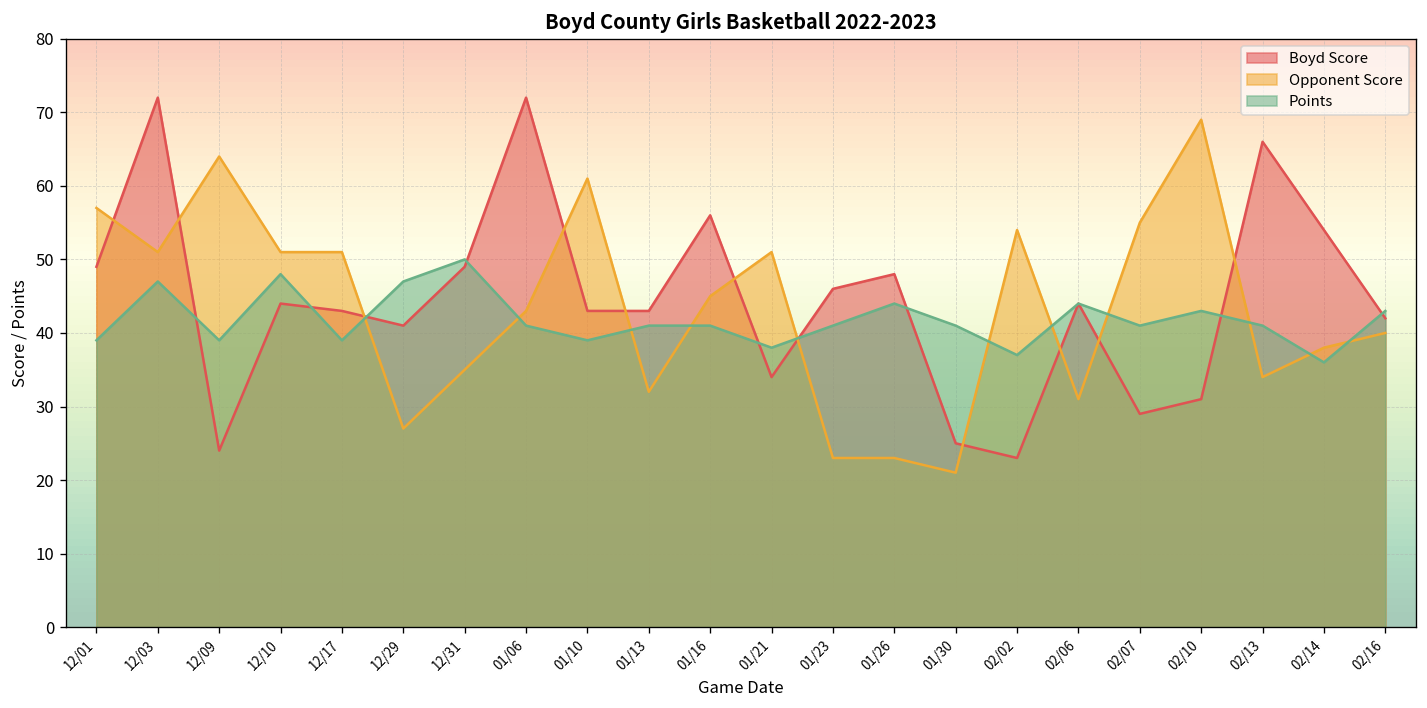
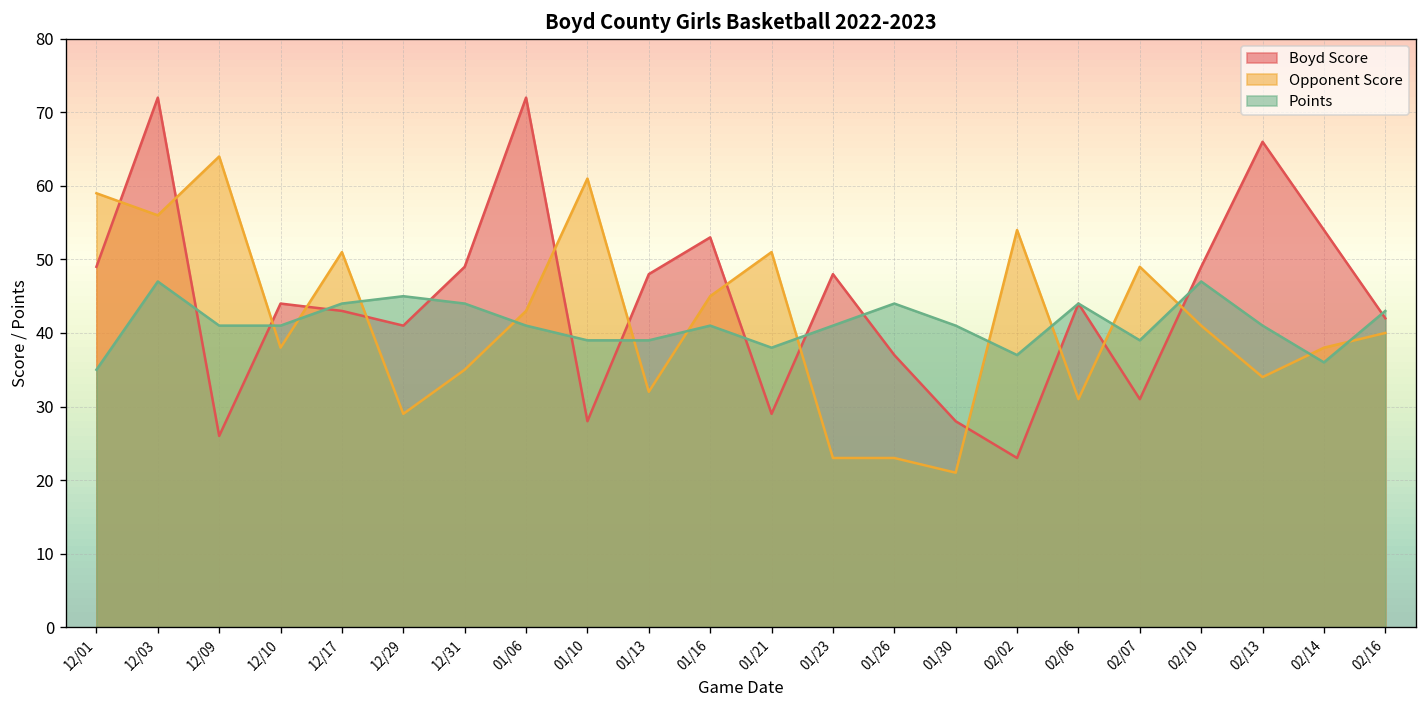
  {
    "Boyd Score": {
      "12/01": 49,
      "12/03": 72,
-     "12/09": 24,
+     "12/09": 26,
      "12/10": 44,
      "12/17": 43,
      "12/29": 41,
      "12/31": 49,
      "01/06": 72,
-     "01/10": 43,
-     "01/13": 43,
-     "01/16": 56,
-     "01/21": 34,
-     "01/23": 46,
-     "01/26": 48,
-     "01/30": 25,
+     "01/10": 28,
+     "01/13": 48,
+     "01/16": 53,
+     "01/21": 29,
+     "01/23": 48,
+     "01/26": 37,
+     "01/30": 28,
      "02/02": 23,
-     "02/07": 29,
-     "02/10": 31,
+     "02/07": 31,
+     "02/10": 49,
      "02/13": 66,
      "02/14": 54,
      "02/16": 42
    },
    "Opponent Score": {
-     "12/01": 57,
-     "12/03": 51,
+     "12/01": 59,
+     "12/03": 56,
      "12/09": 64,
-     "12/10": 51,
+     "12/10": 38,
      "12/17": 51,
-     "12/29": 27,
+     "12/29": 29,
      "12/31": 35,
      "01/06": 43,
      "01/10": 61,
      "01/13": 32,
      "01/16": 45,
      "01/21": 51,
      "01/23": 23,
      "01/26": 23,
      "01/30": 21,
      "02/02": 54,
      "02/06": 31,
-     "02/07": 55,
-     "02/10": 69,
+     "02/07": 49,
+     "02/10": 41,
      "02/13": 34,
      "02/14": 38,
      "02/16": 40
    },
    "Points": {
-     "12/01": 39,
+     "12/01": 35,
      "12/03": 47,
-     "12/09": 39,
-     "12/10": 48,
-     "12/17": 39,
-     "12/29": 47,
-     "12/31": 50,
+     "12/09": 41,
+     "12/10": 41,
+     "12/17": 44,
+     "12/29": 45,
+     "12/31": 44,
      "01/06": 41,
      "01/10": 39,
-     "01/13": 41,
+     "01/13": 39,
      "01/16": 41,
      "01/21": 38,
      "01/23": 41,
      "01/26": 44,
      "01/30": 41,
      "02/02": 37,
-     "02/07": 41,
-     "02/10": 43,
+     "02/07": 39,
+     "02/10": 47,
      "02/13": 41,
      "02/14": 36,
      "02/16": 43
    }
  }
